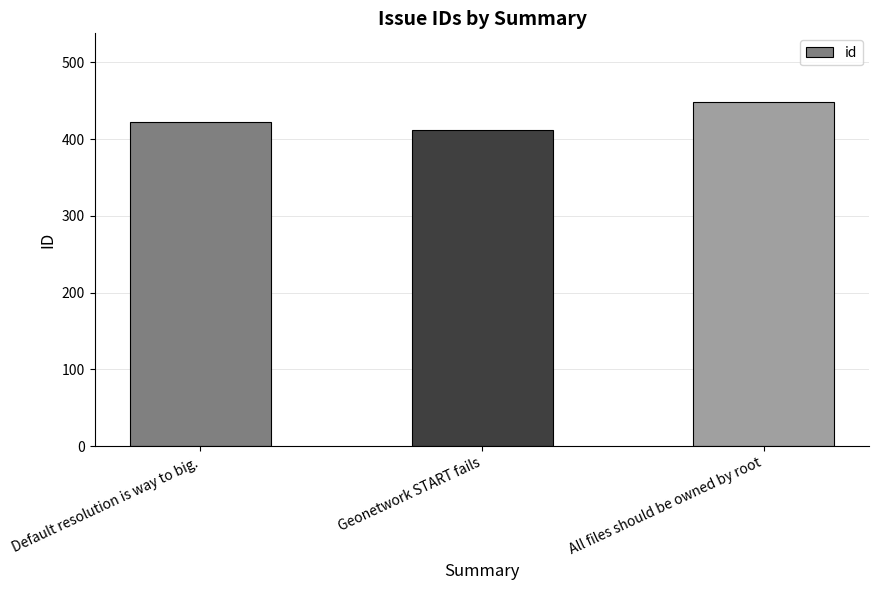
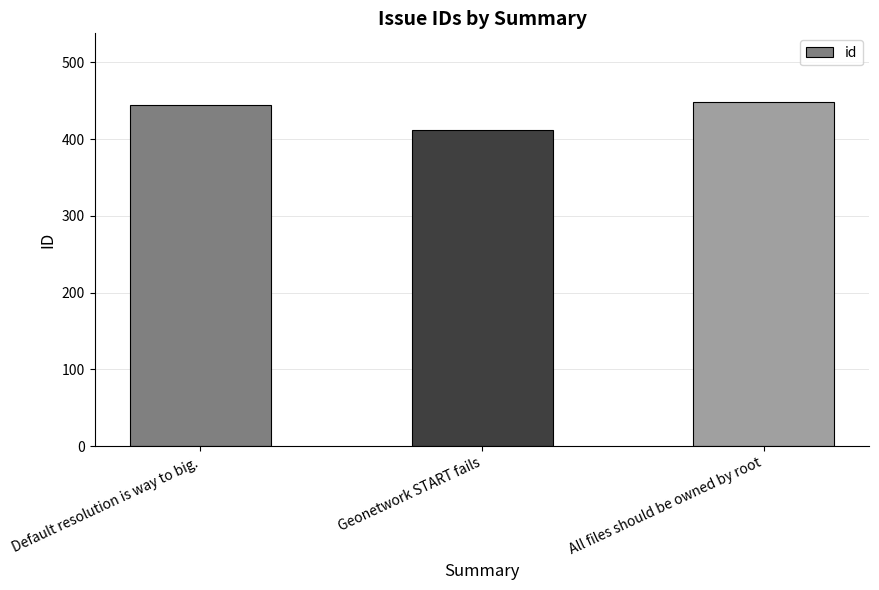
  {
-   "Default resolution is way to big.": 420,
+   "Default resolution is way to big.": 440,
    "Geonetwork START fails": 410,
    "All files should be owned by root": 450
  }
